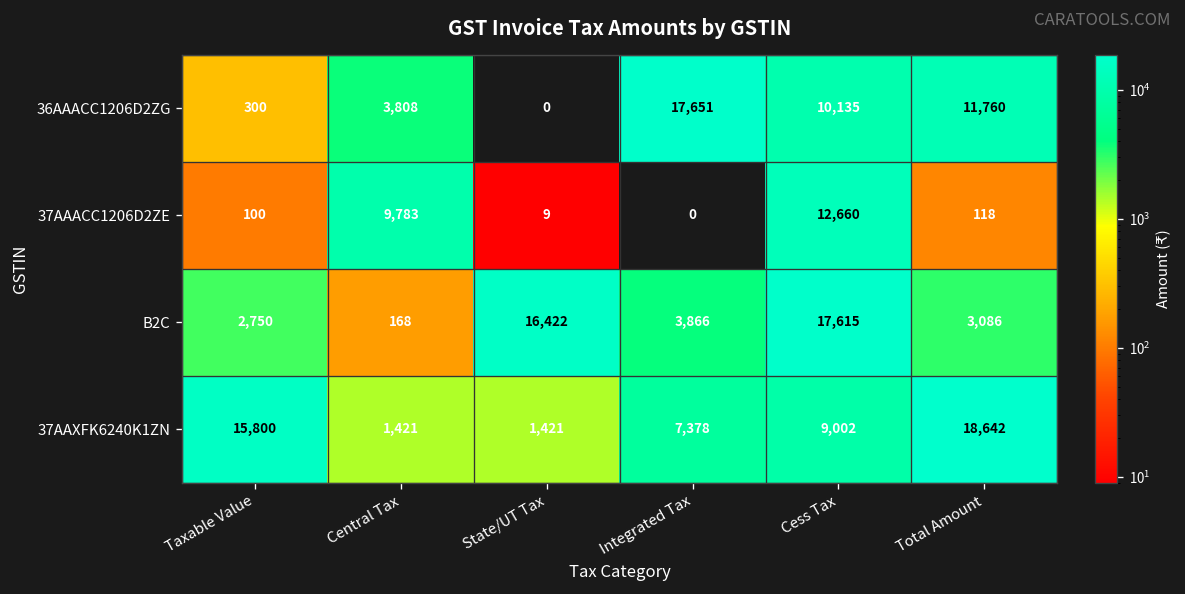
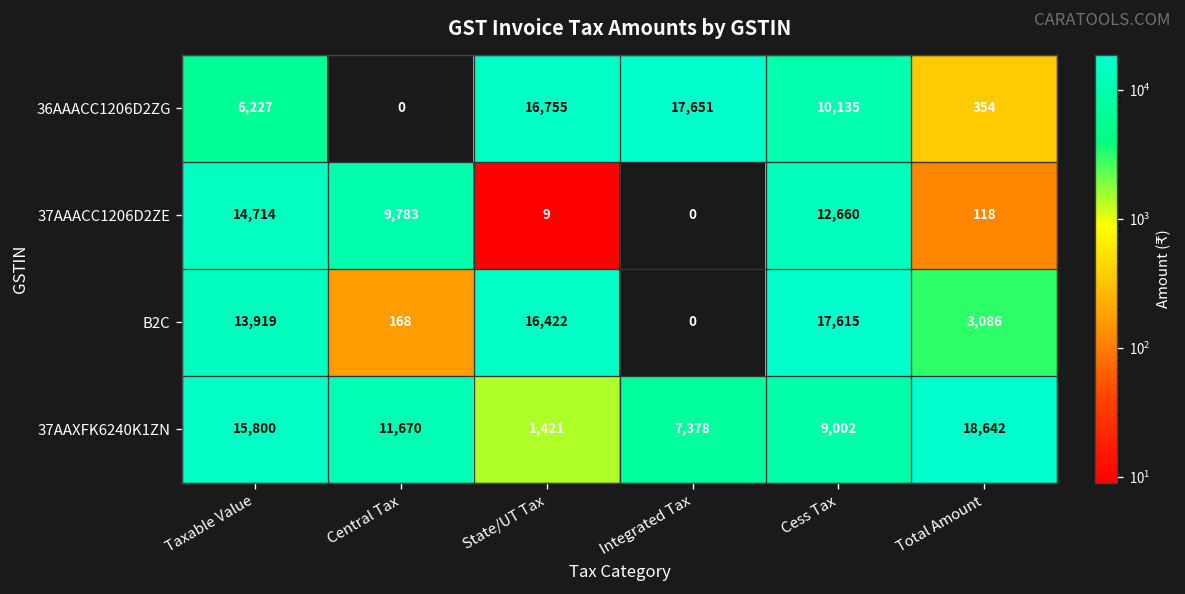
  {
    "36AAACC1206D2ZG": {
-     "Taxable Value": "300",
-     "Central Tax": "3,808",
-     "State/UT Tax": "0",
+     "Taxable Value": "6,227",
+     "Central Tax": "0",
+     "State/UT Tax": "16,755",
      "Integrated Tax": "17,651",
      "Cess Tax": "10,135",
-     "Total Amount": "11,760"
+     "Total Amount": "354"
    },
    "37AAACC1206D2ZE": {
-     "Taxable Value": "100",
+     "Taxable Value": "14,714",
      "Central Tax": "9,783",
      "State/UT Tax": "9",
      "Integrated Tax": "0",
      "Cess Tax": "12,660",
      "Total Amount": "118"
    },
    "B2C": {
-     "Taxable Value": "2,750",
+     "Taxable Value": "13,919",
      "Central Tax": "168",
      "State/UT Tax": "16,422",
-     "Integrated Tax": "3,866",
+     "Integrated Tax": "0",
      "Cess Tax": "17,615",
      "Total Amount": "3,086"
    },
    "37AAXFK6240K1ZN": {
      "Taxable Value": "15,800",
-     "Central Tax": "1,421",
+     "Central Tax": "11,670",
      "State/UT Tax": "1,421",
      "Integrated Tax": "7,378",
      "Cess Tax": "9,002",
      "Total Amount": "18,642"
    }
  }
